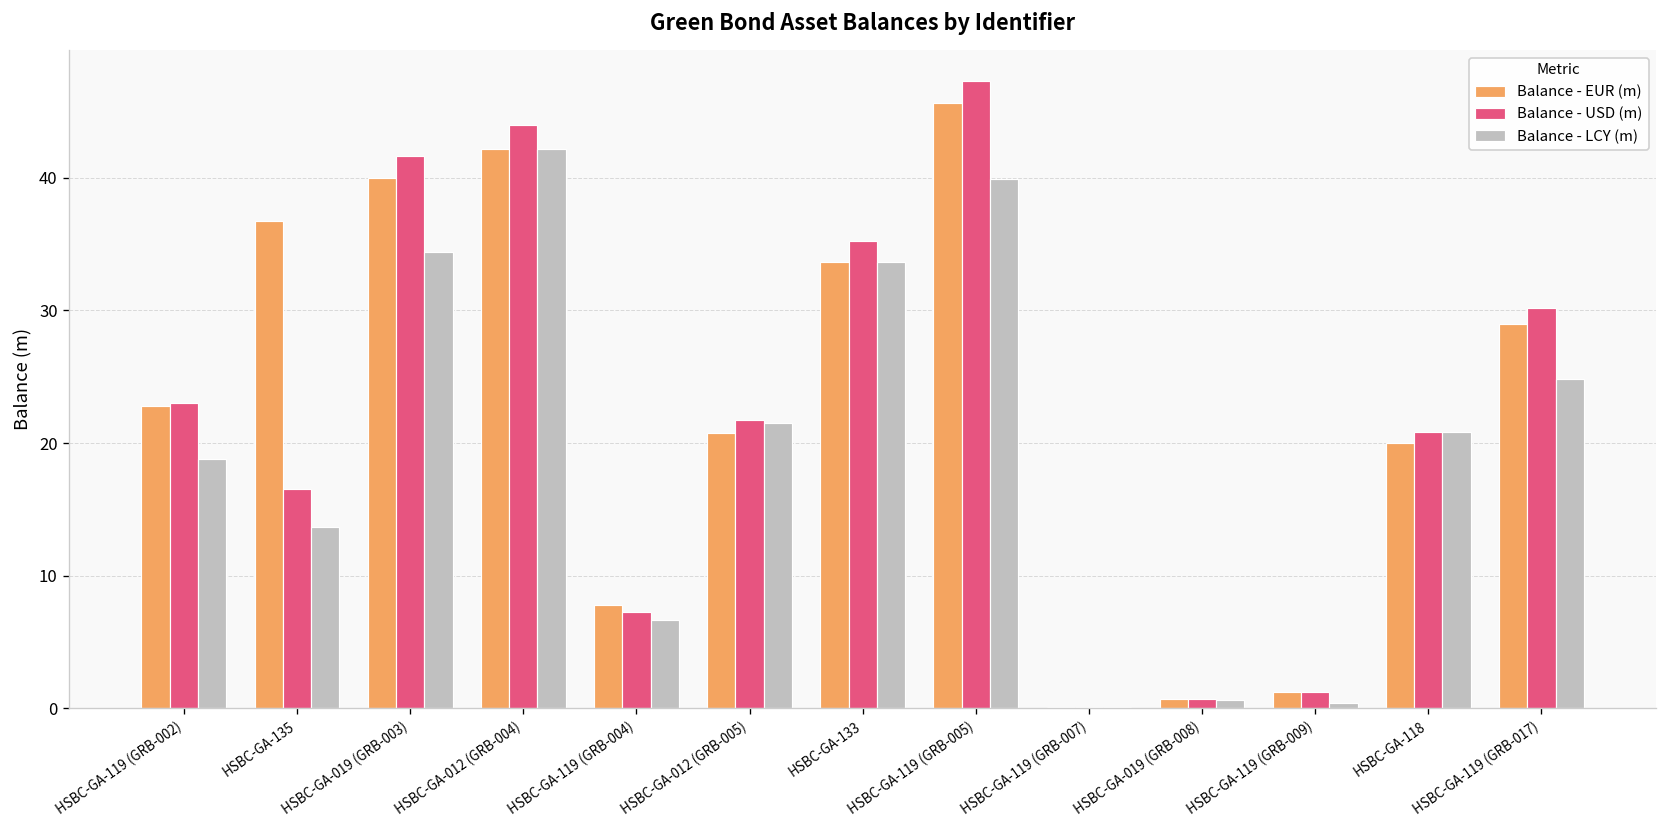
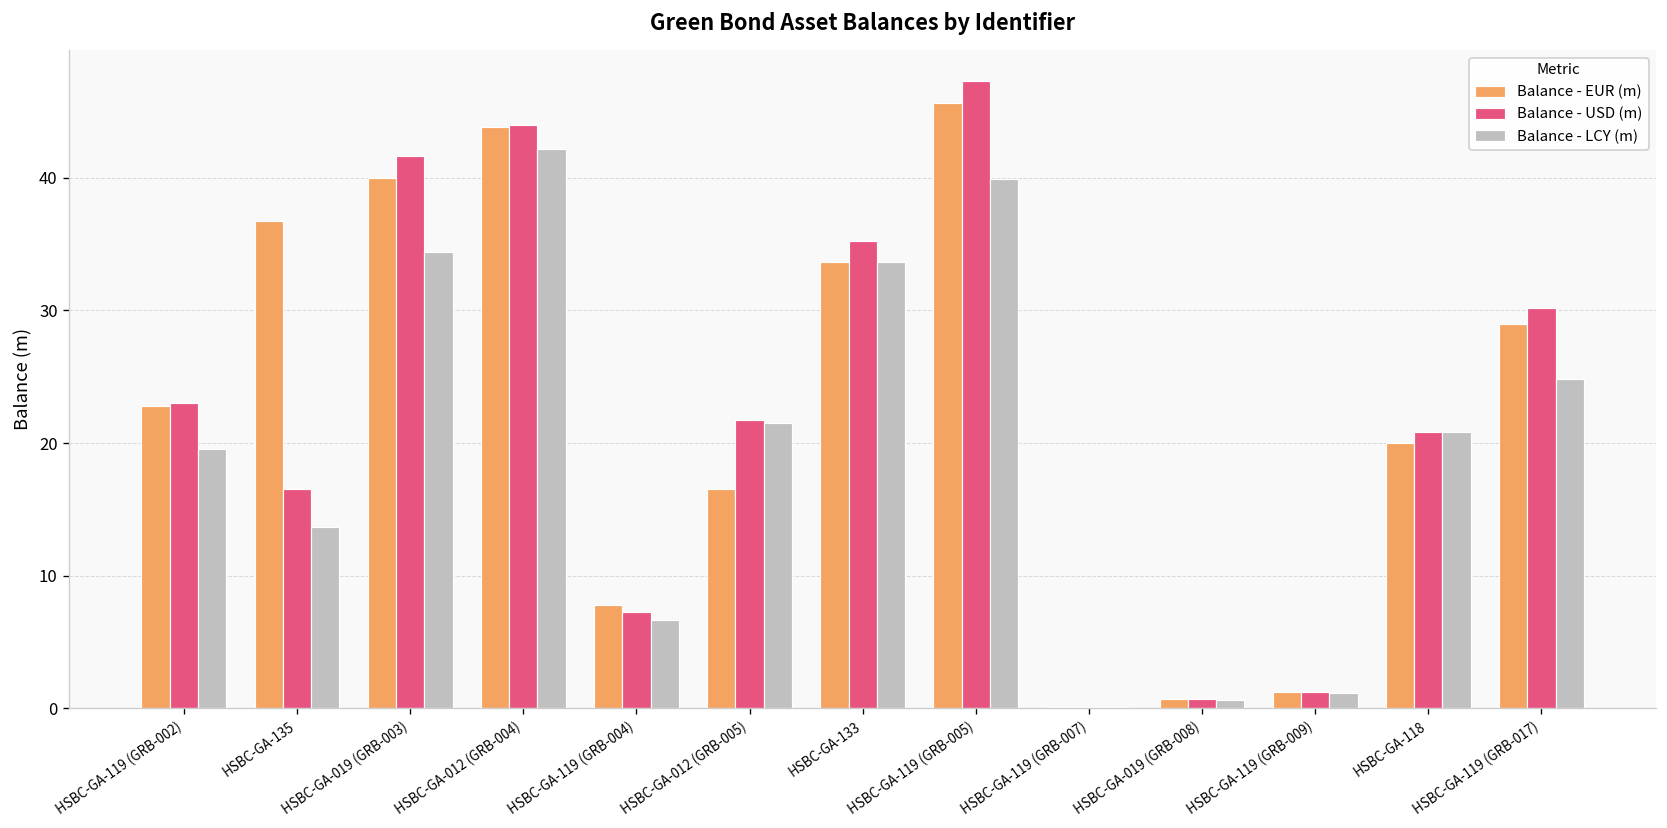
  {
    "Balance - EUR (m)": {
      "HSBC-GA-119 (GRB-002)": 22.8,
      "HSBC-GA-135": 36.8,
      "HSBC-GA-019 (GRB-003)": 40.0,
-     "HSBC-GA-012 (GRB-004)": 42.2,
+     "HSBC-GA-012 (GRB-004)": 43.9,
      "HSBC-GA-119 (GRB-004)": 7.8,
-     "HSBC-GA-012 (GRB-005)": 20.7,
+     "HSBC-GA-012 (GRB-005)": 16.5,
      "HSBC-GA-133": 33.6,
      "HSBC-GA-119 (GRB-005)": 45.6,
      "HSBC-GA-019 (GRB-008)": 0.7,
      "HSBC-GA-119 (GRB-009)": 1.2,
      "HSBC-GA-118": 20.0,
      "HSBC-GA-119 (GRB-017)": 29.0
    },
    "Balance - USD (m)": {
      "HSBC-GA-119 (GRB-002)": 23.1,
      "HSBC-GA-135": 16.6,
      "HSBC-GA-019 (GRB-003)": 41.7,
      "HSBC-GA-012 (GRB-004)": 44.0,
      "HSBC-GA-119 (GRB-004)": 7.3,
      "HSBC-GA-012 (GRB-005)": 21.7,
      "HSBC-GA-133": 35.2,
      "HSBC-GA-119 (GRB-005)": 47.3,
      "HSBC-GA-019 (GRB-008)": 0.7,
      "HSBC-GA-119 (GRB-009)": 1.3,
      "HSBC-GA-118": 20.9,
      "HSBC-GA-119 (GRB-017)": 30.2
    },
    "Balance - LCY (m)": {
-     "HSBC-GA-119 (GRB-002)": 18.8,
+     "HSBC-GA-119 (GRB-002)": 19.6,
      "HSBC-GA-135": 13.7,
      "HSBC-GA-019 (GRB-003)": 34.4,
      "HSBC-GA-012 (GRB-004)": 42.2,
      "HSBC-GA-119 (GRB-004)": 6.7,
      "HSBC-GA-012 (GRB-005)": 21.5,
      "HSBC-GA-133": 33.6,
      "HSBC-GA-119 (GRB-005)": 39.9,
      "HSBC-GA-019 (GRB-008)": 0.6,
-     "HSBC-GA-119 (GRB-009)": 0.4,
+     "HSBC-GA-119 (GRB-009)": 1.1,
      "HSBC-GA-118": 20.9,
      "HSBC-GA-119 (GRB-017)": 24.9
    }
  }
